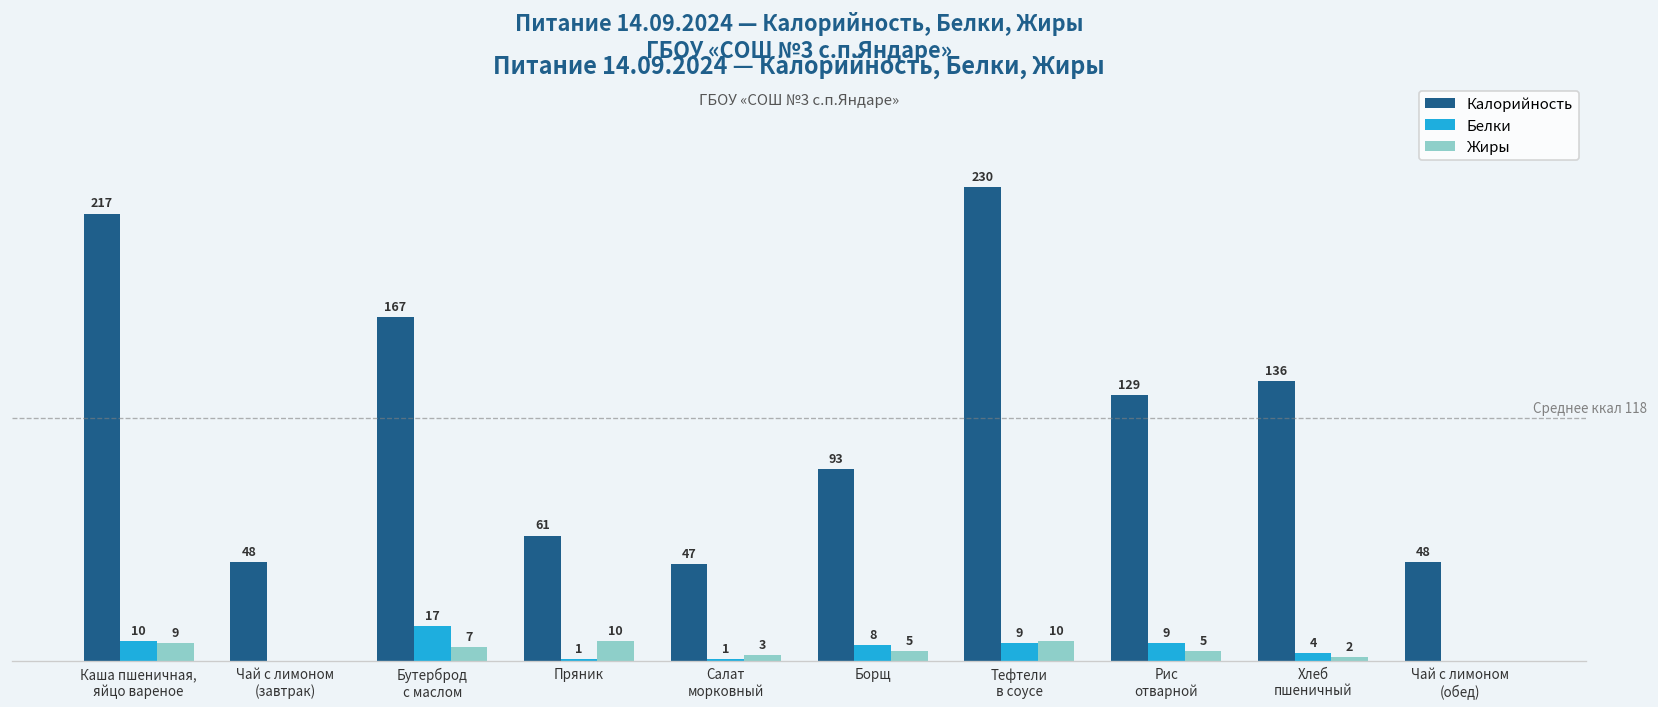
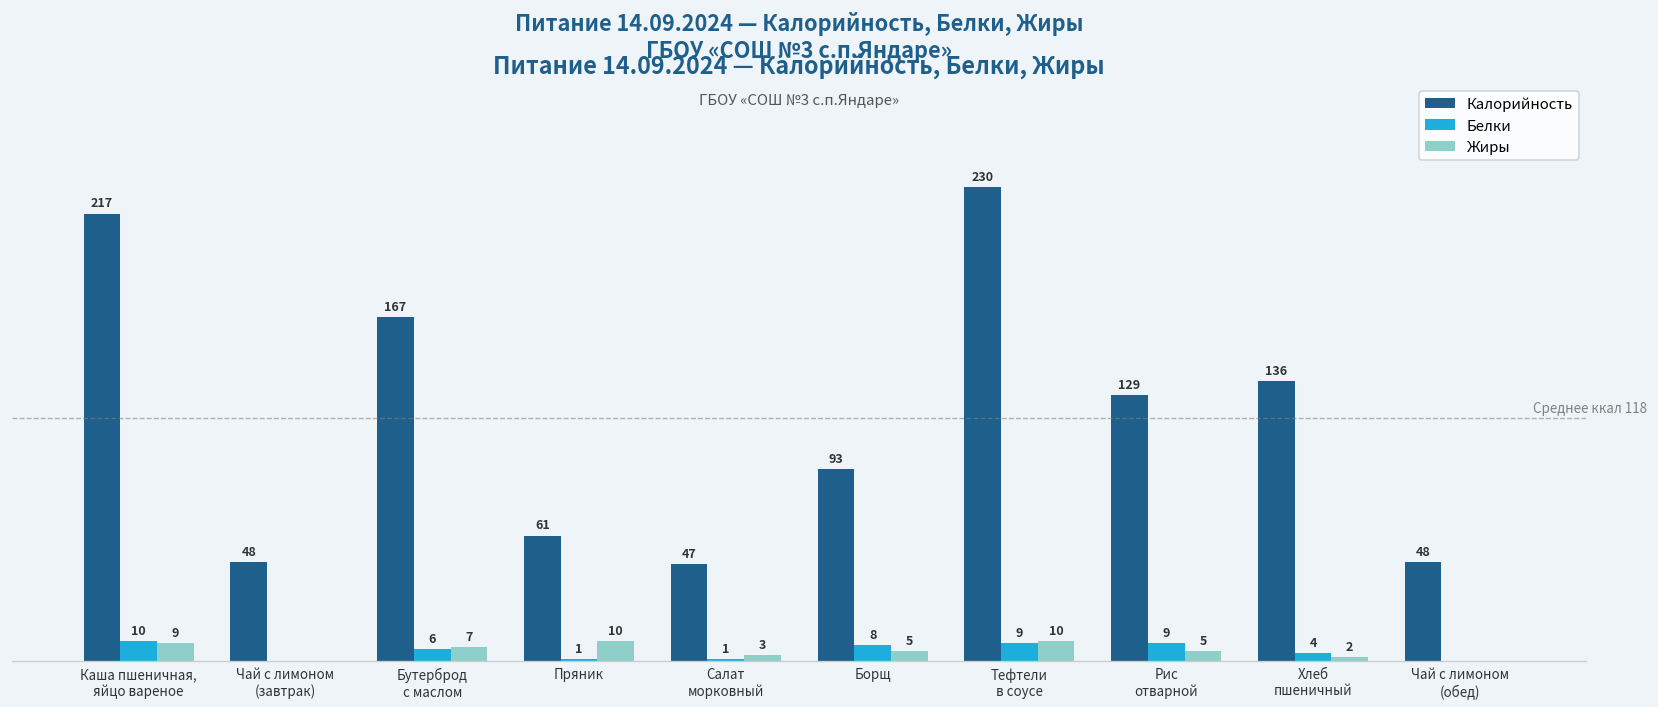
  {
    "Калорийность": {
      "Каша пшеничная, яйцо вареное": 217,
      "Чай с лимоном (завтрак)": 48,
      "Бутерброд с маслом": 167,
      "Пряник": 61,
      "Салат морковный": 47,
      "Борщ": 93,
      "Тефтели в соусе": 230,
      "Рис отварной": 129,
      "Хлеб пшеничный": 136,
      "Чай с лимоном (обед)": 48
    },
    "Белки": {
      "Каша пшеничная, яйцо вареное": 10,
-     "Бутерброд с маслом": 17,
+     "Бутерброд с маслом": 6,
      "Пряник": 1,
      "Салат морковный": 1,
      "Борщ": 8,
      "Тефтели в соусе": 9,
      "Рис отварной": 9,
      "Хлеб пшеничный": 4
    },
    "Жиры": {
      "Каша пшеничная, яйцо вареное": 9,
      "Бутерброд с маслом": 7,
      "Пряник": 10,
      "Салат морковный": 3,
      "Борщ": 5,
      "Тефтели в соусе": 10,
      "Рис отварной": 5,
      "Хлеб пшеничный": 2
    }
  }
